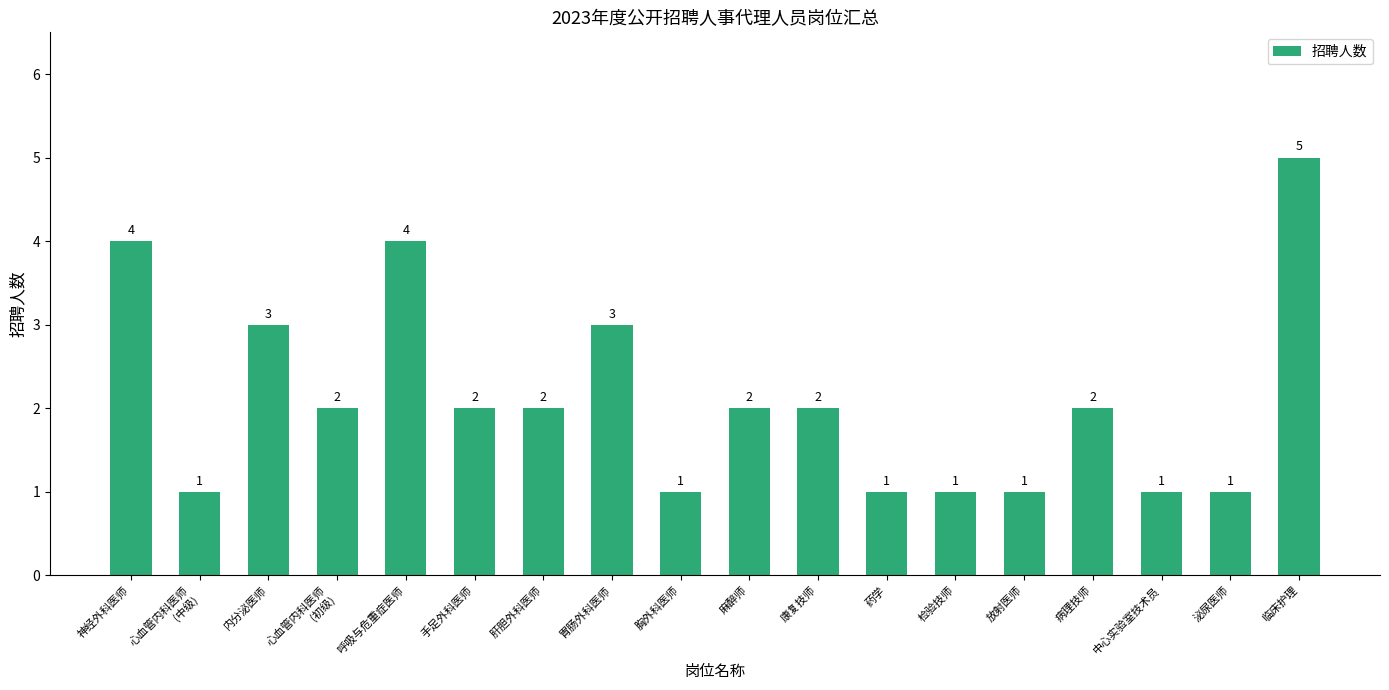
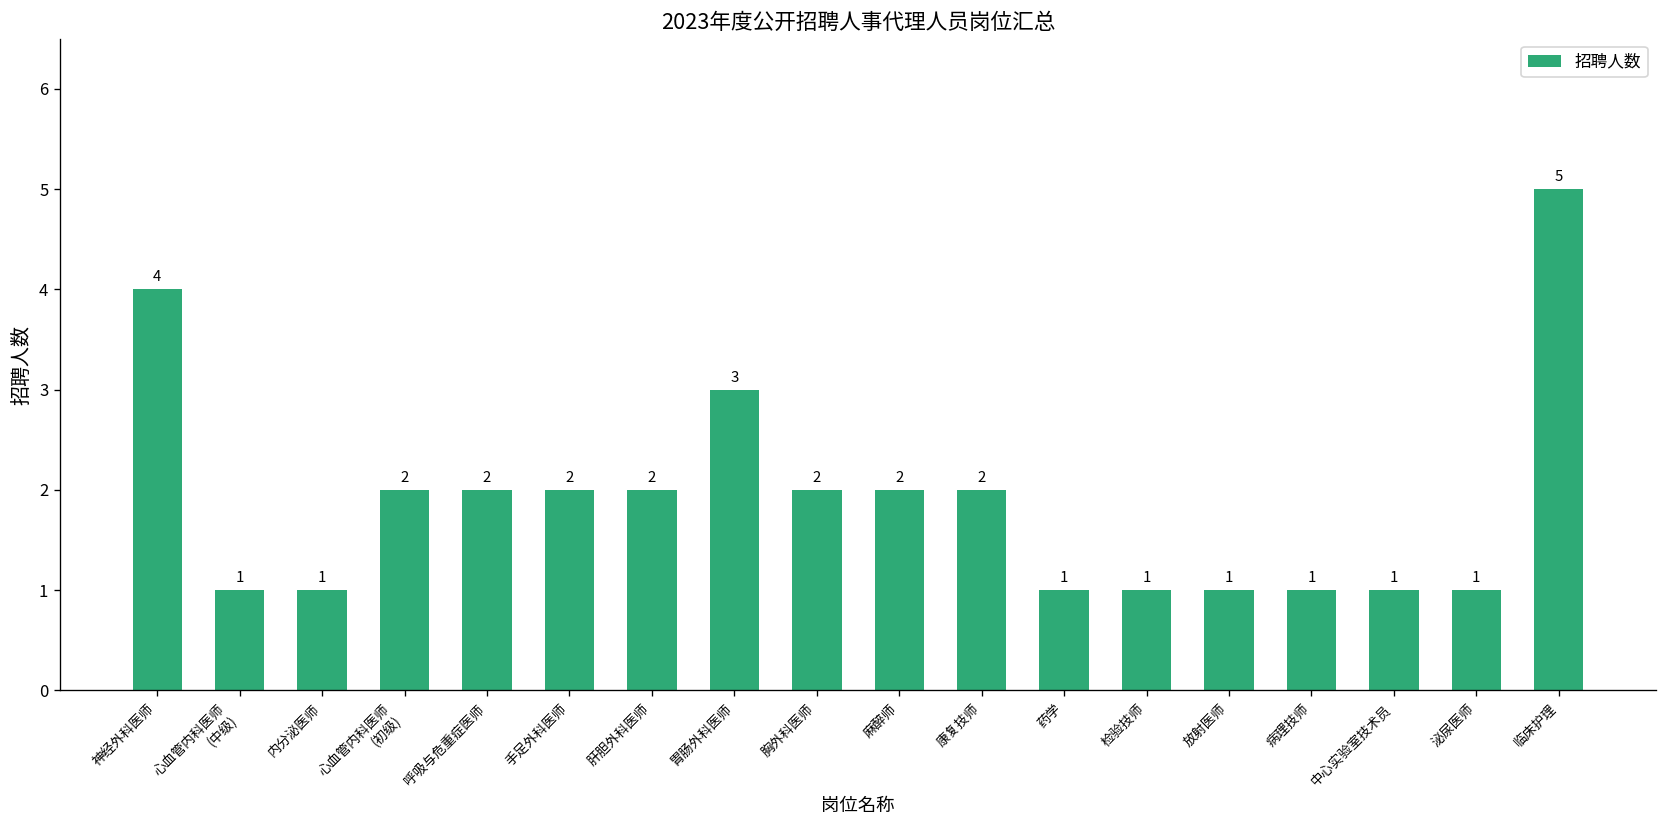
  {
    "神经外科医师": 4,
    "心血管内科医师 (中级)": 1,
-   "内分泌医师": 3,
+   "内分泌医师": 1,
    "心血管内科医师 (初级)": 2,
-   "呼吸与危重症医师": 4,
+   "呼吸与危重症医师": 2,
    "手足外科医师": 2,
    "肝胆外科医师": 2,
    "胃肠外科医师": 3,
-   "胸外科医师": 1,
+   "胸外科医师": 2,
    "麻醉师": 2,
    "康复技师": 2,
    "药学": 1,
    "检验技师": 1,
    "放射医师": 1,
-   "病理技师": 2,
+   "病理技师": 1,
    "中心实验室技术员": 1,
    "泌尿医师": 1,
    "临床护理": 5
  }
